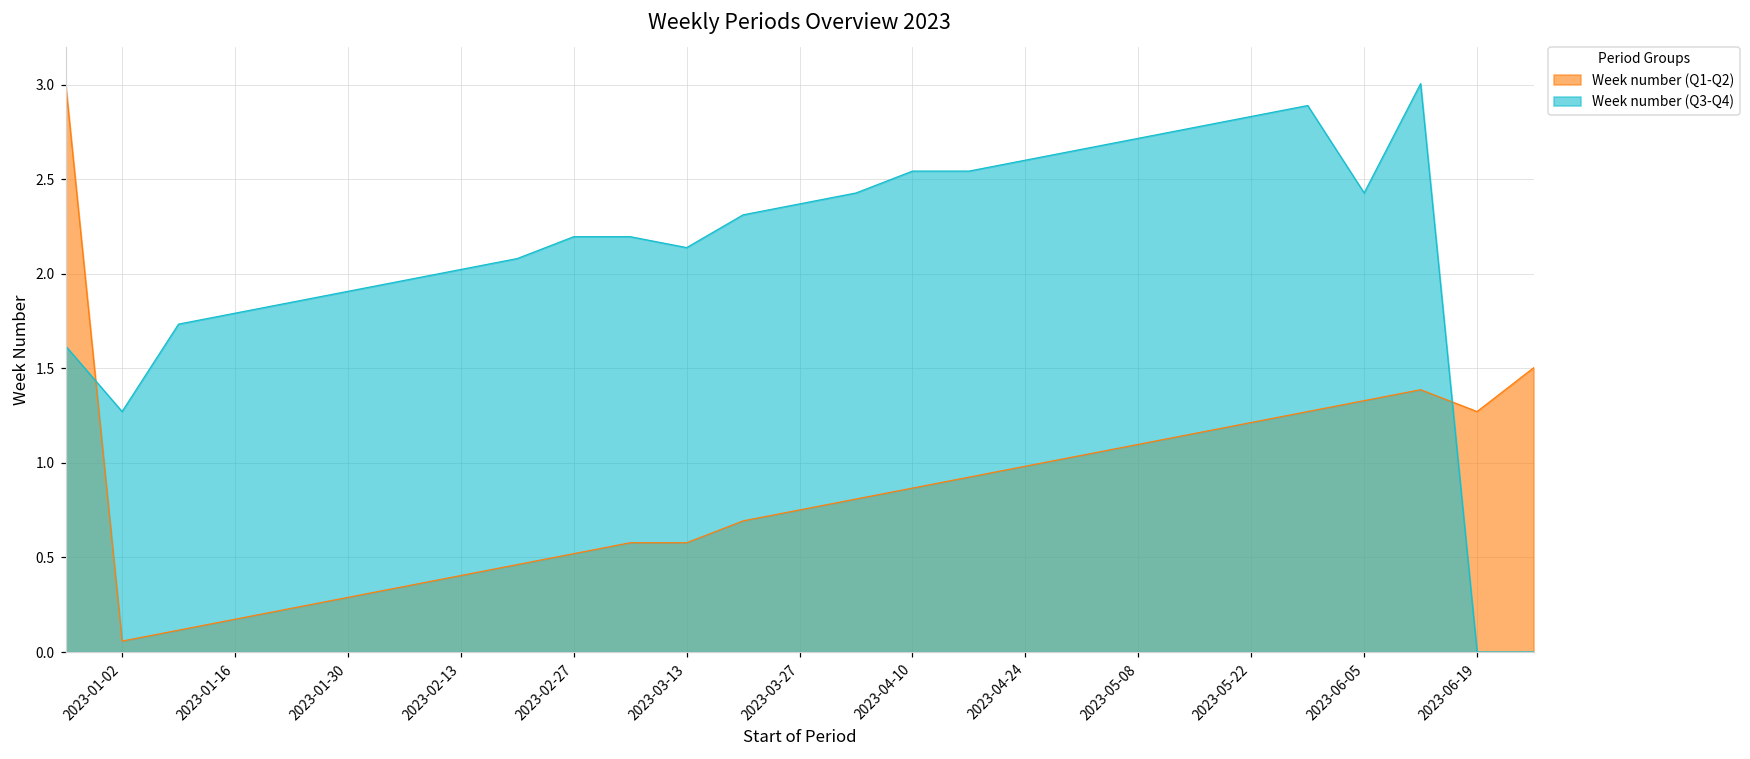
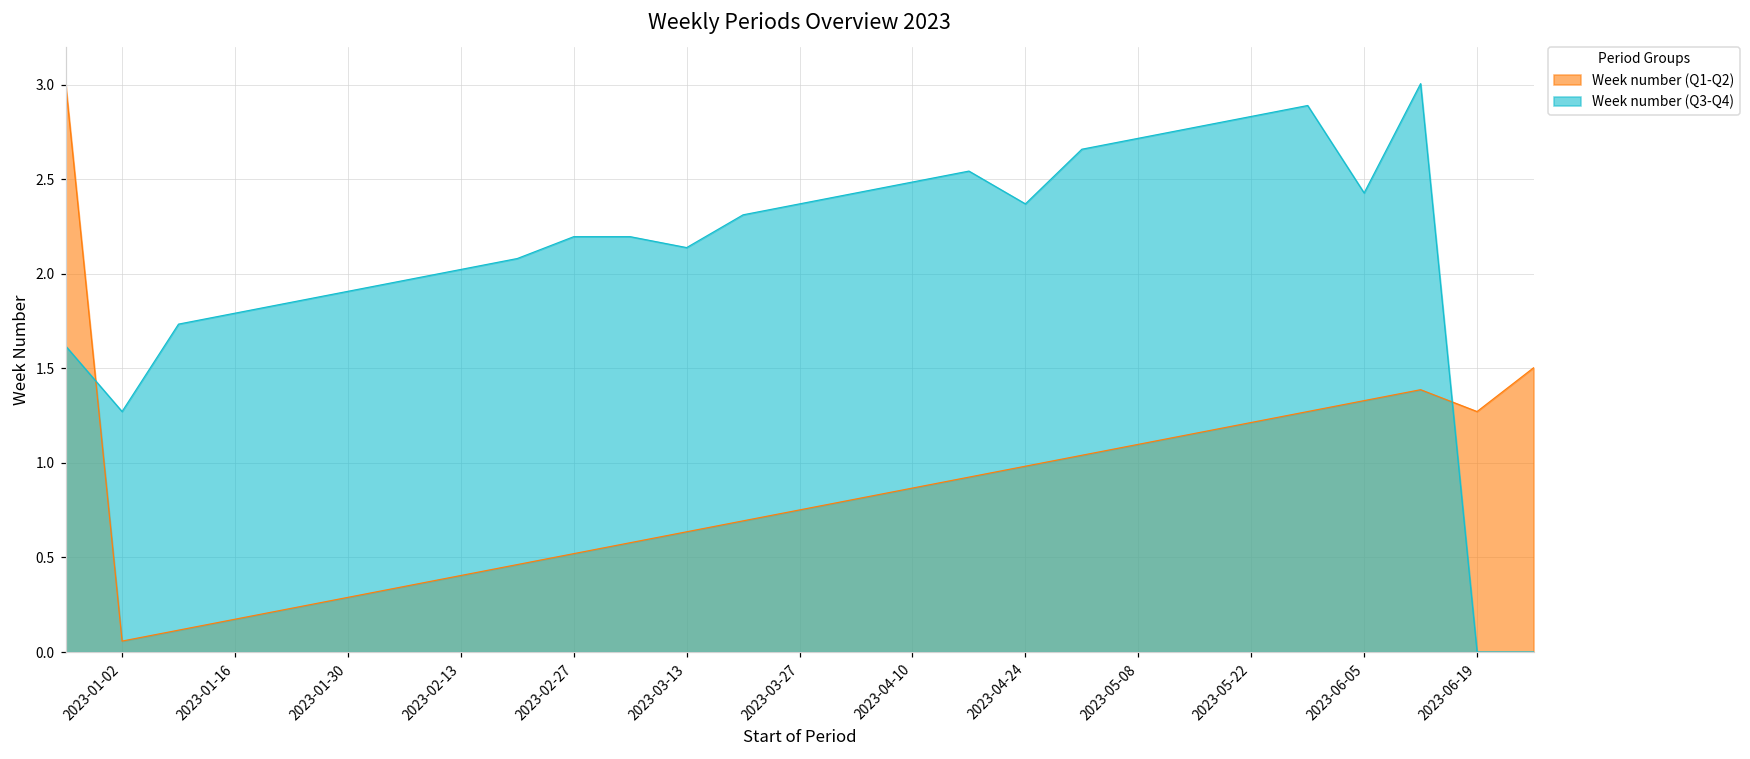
  {
    "Week number (Q1-Q2)": {
      "2023-01-02": 0.06,
      "2023-01-16": 0.17,
      "2023-01-30": 0.29,
      "2023-02-13": 0.40,
      "2023-02-27": 0.52,
-     "2023-03-13": 0.58,
+     "2023-03-13": 0.64,
      "2023-03-27": 0.75,
      "2023-04-10": 0.87,
      "2023-04-24": 0.98,
      "2023-05-08": 1.10,
      "2023-05-22": 1.21,
      "2023-06-05": 1.33,
      "2023-06-19": 1.27
    },
    "Week number (Q3-Q4)": {
      "2023-01-02": 1.27,
      "2023-01-16": 1.79,
      "2023-01-30": 1.91,
      "2023-02-13": 2.02,
      "2023-02-27": 2.20,
      "2023-03-13": 2.14,
      "2023-03-27": 2.37,
-     "2023-04-10": 2.54,
-     "2023-04-24": 2.60,
+     "2023-04-10": 2.49,
+     "2023-04-24": 2.37,
      "2023-05-08": 2.72,
      "2023-05-22": 2.83,
      "2023-06-05": 2.43,
      "2023-06-19": 0.00
    }
  }
